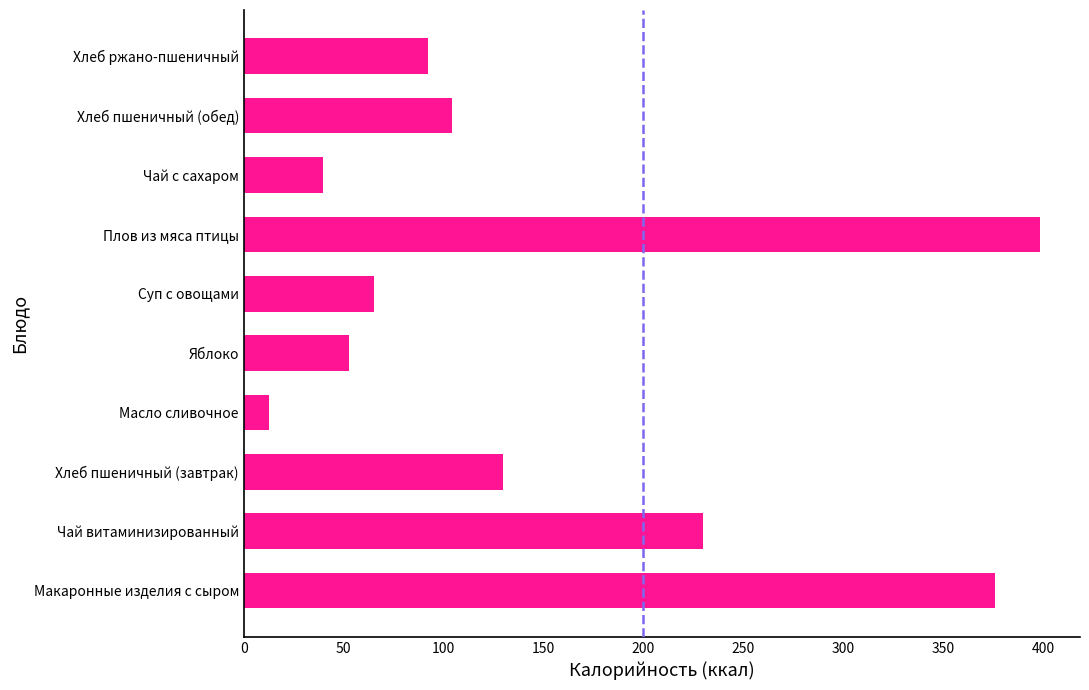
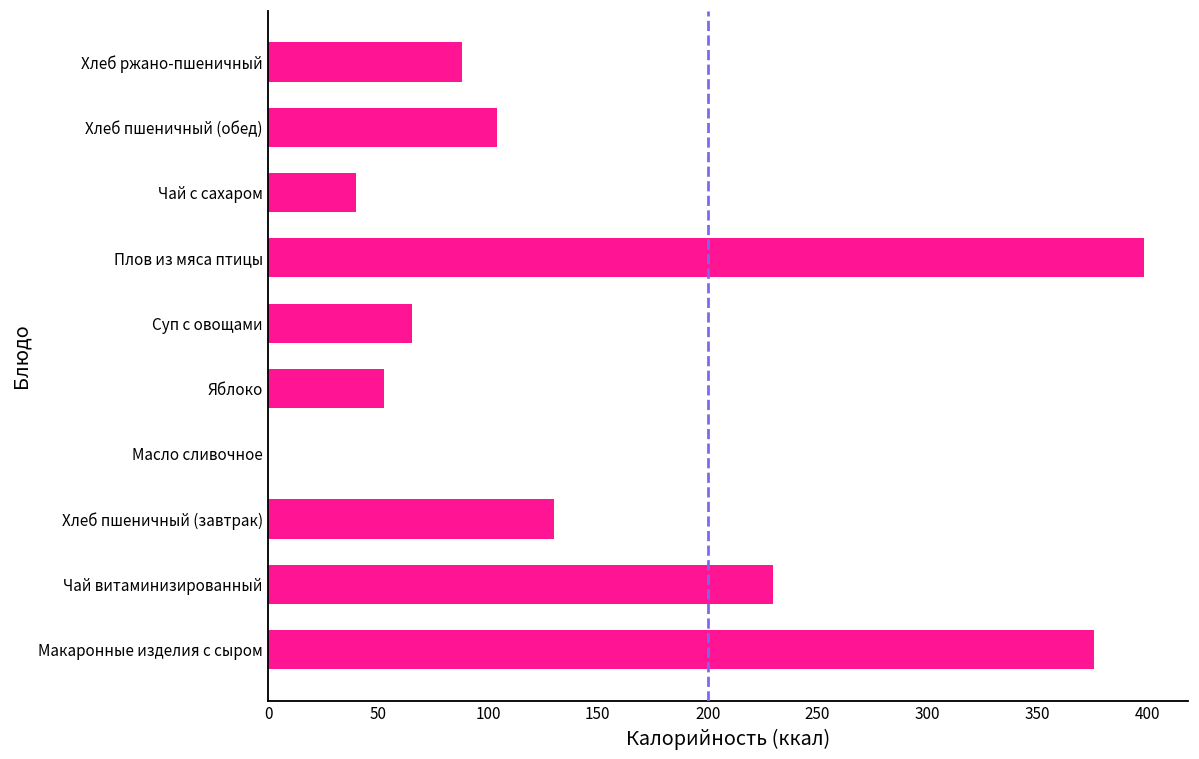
  {
-   "Хлеб ржано-пшеничный": 92,
+   "Хлеб ржано-пшеничный": 88,
    "Хлеб пшеничный (обед)": 104,
    "Чай с сахаром": 40,
    "Плов из мяса птицы": 399,
    "Суп с овощами": 65,
    "Яблоко": 53,
-   "Масло сливочное": 13,
+   "Масло сливочное": 0,
    "Хлеб пшеничный (завтрак)": 130,
    "Чай витаминизированный": 230,
    "Макаронные изделия с сыром": 376
  }
